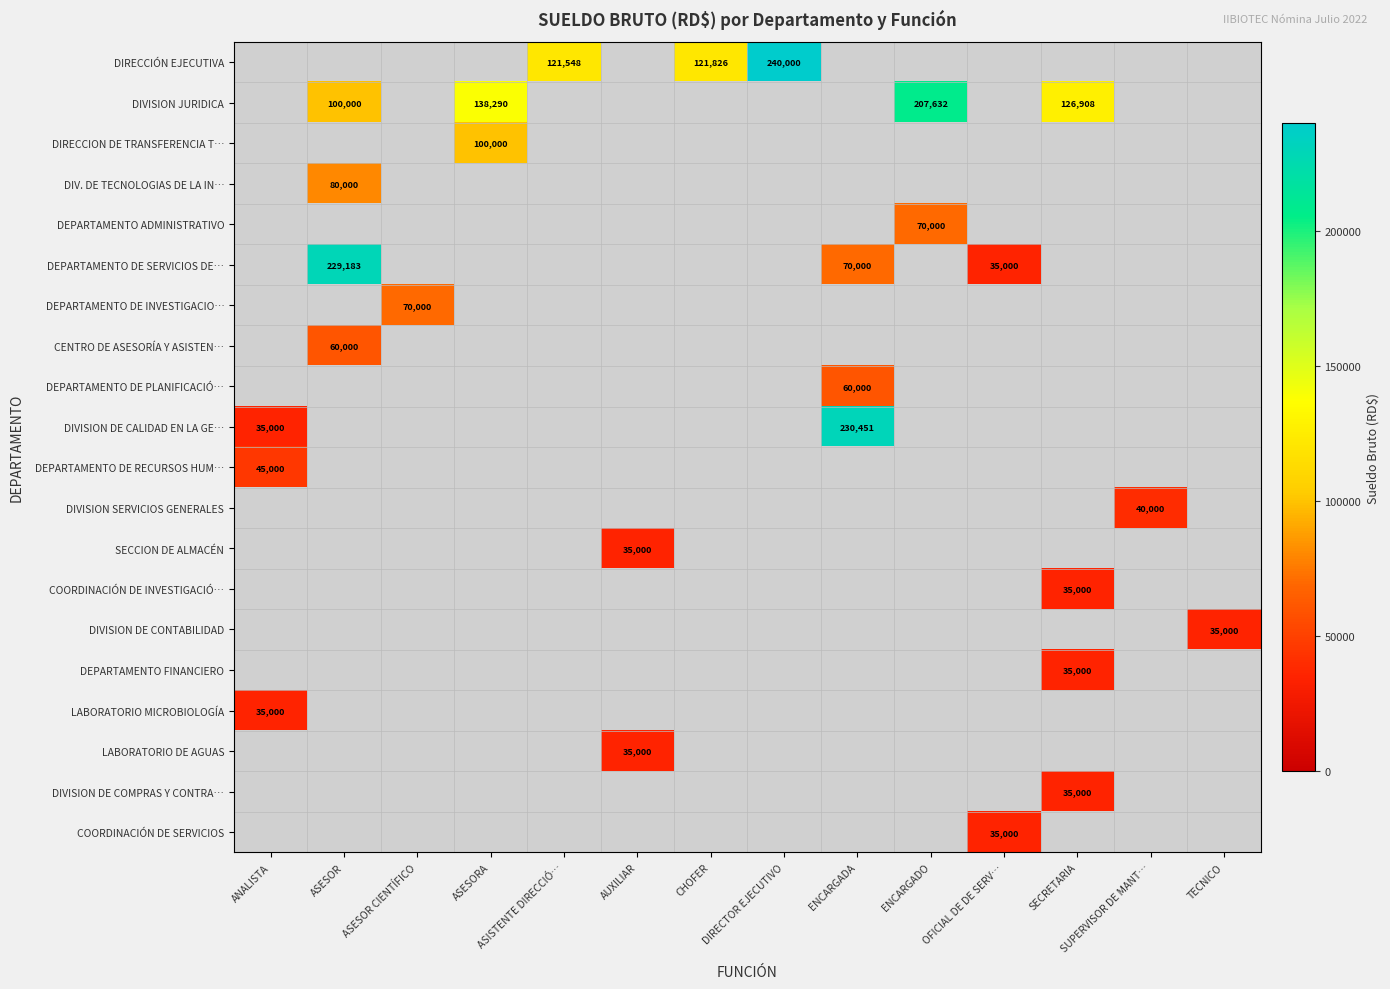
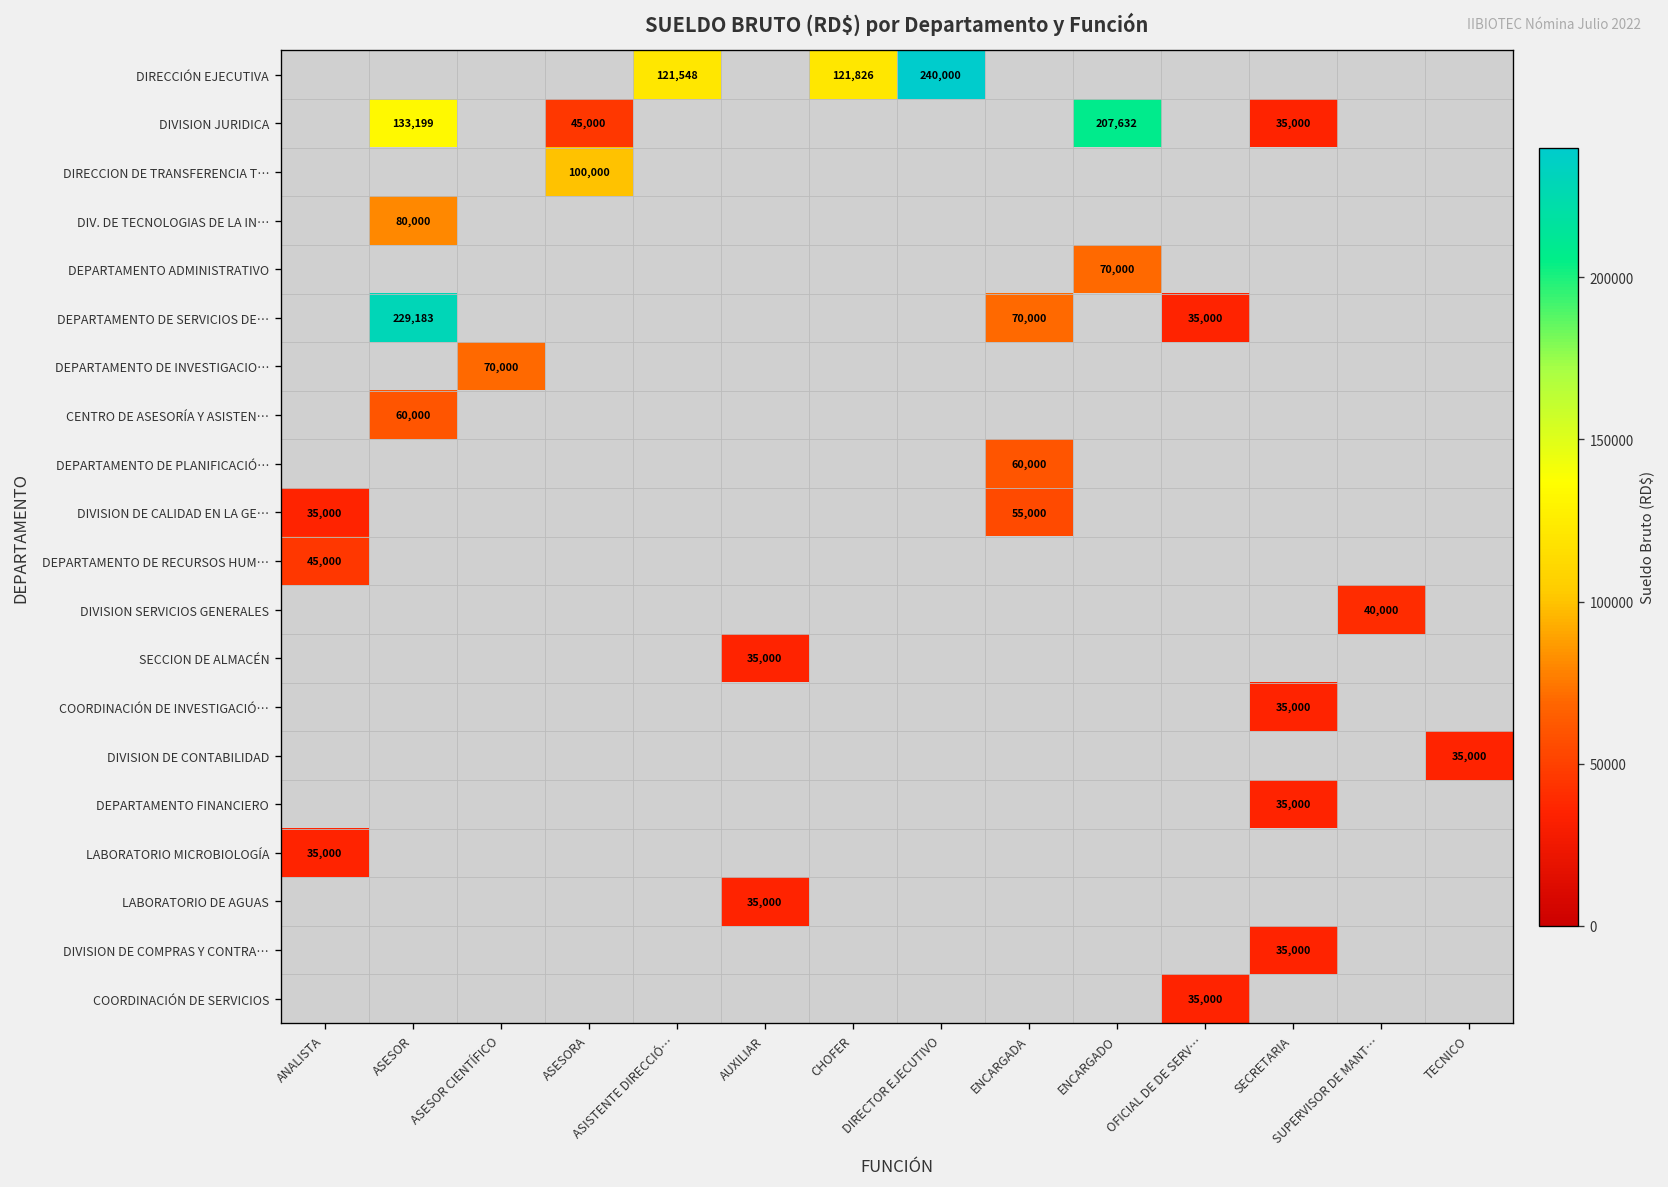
  {
    "DIRECCIÓN EJECUTIVA": {
      "ASISTENTE DIRECCIÓ…": "121,548",
      "CHOFER": "121,826",
      "DIRECTOR EJECUTIVO": "240,000"
    },
    "DIVISION JURIDICA": {
-     "ASESOR": "100,000",
-     "ASESORA": "138,290",
+     "ASESOR": "133,199",
+     "ASESORA": "45,000",
      "ENCARGADO": "207,632",
-     "SECRETARIA": "126,908"
+     "SECRETARIA": "35,000"
    },
    "DIRECCION DE TRANSFERENCIA T…": {
      "ASESORA": "100,000"
    },
    "DIV. DE TECNOLOGIAS DE LA IN…": {
      "ASESOR": "80,000"
    },
    "DEPARTAMENTO ADMINISTRATIVO": {
      "ENCARGADO": "70,000"
    },
    "DEPARTAMENTO DE SERVICIOS DE…": {
      "ASESOR": "229,183",
      "ENCARGADA": "70,000",
      "OFICIAL DE DE SERV…": "35,000"
    },
    "DEPARTAMENTO DE INVESTIGACIO…": {
      "ASESOR CIENTÍFICO": "70,000"
    },
    "CENTRO DE ASESORÍA Y ASISTEN…": {
      "ASESOR": "60,000"
    },
    "DEPARTAMENTO DE PLANIFICACIÓ…": {
      "ENCARGADA": "60,000"
    },
    "DIVISION DE CALIDAD EN LA GE…": {
      "ANALISTA": "35,000",
-     "ENCARGADA": "230,451"
+     "ENCARGADA": "55,000"
    },
    "DEPARTAMENTO DE RECURSOS HUM…": {
      "ANALISTA": "45,000"
    },
    "DIVISION SERVICIOS GENERALES": {
      "SUPERVISOR DE MANT…": "40,000"
    },
    "SECCION DE ALMACÉN": {
      "AUXILIAR": "35,000"
    },
    "COORDINACIÓN DE INVESTIGACIÓ…": {
      "SECRETARIA": "35,000"
    },
    "DIVISION DE CONTABILIDAD": {
      "TECNICO": "35,000"
    },
    "DEPARTAMENTO FINANCIERO": {
      "SECRETARIA": "35,000"
    },
    "LABORATORIO MICROBIOLOGÍA": {
      "ANALISTA": "35,000"
    },
    "LABORATORIO DE AGUAS": {
      "AUXILIAR": "35,000"
    },
    "DIVISION DE COMPRAS Y CONTRA…": {
      "SECRETARIA": "35,000"
    },
    "COORDINACIÓN DE SERVICIOS": {
      "OFICIAL DE DE SERV…": "35,000"
    }
  }
